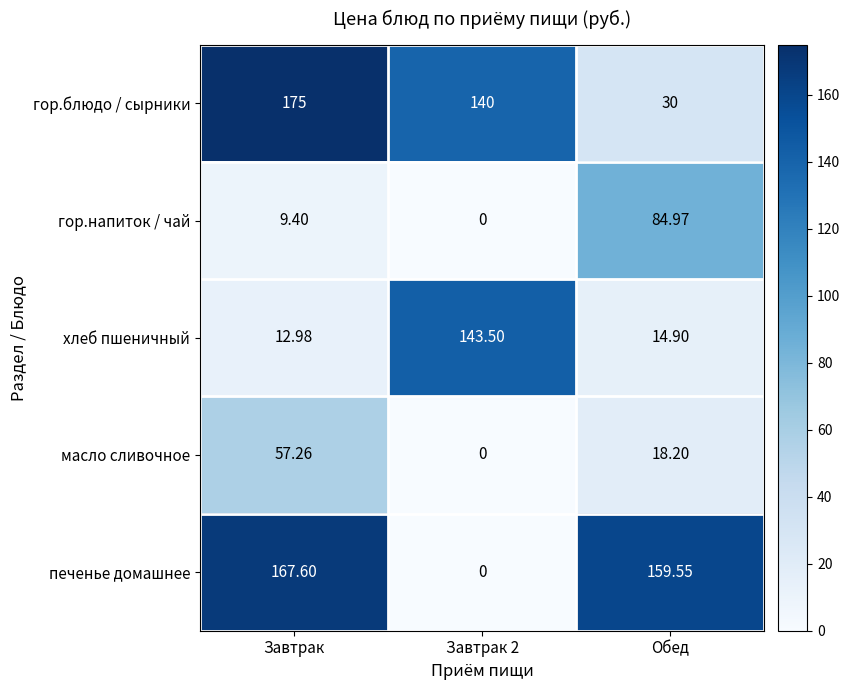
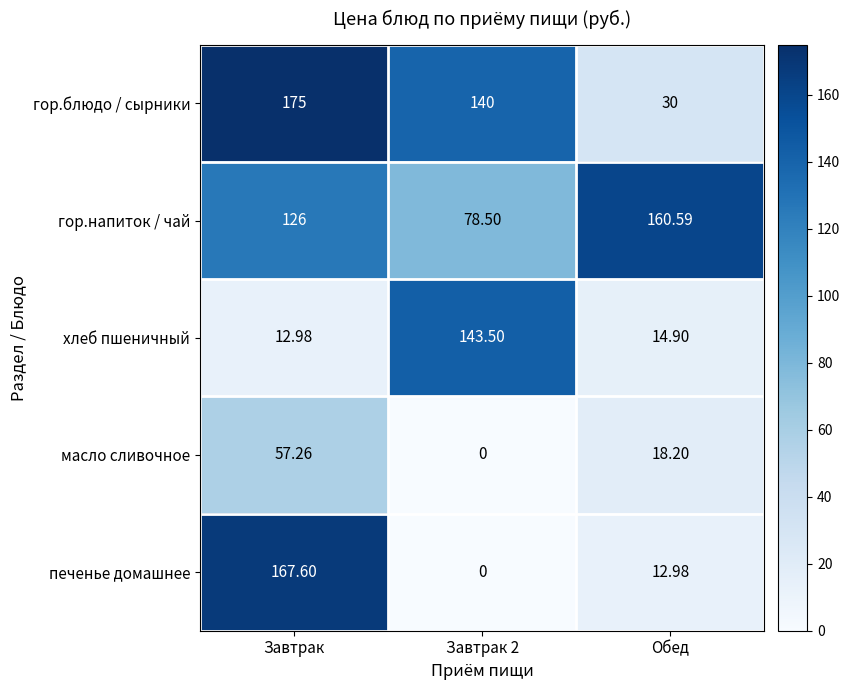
  {
    "гор.блюдо / сырники": {
      "Завтрак": 175,
      "Завтрак 2": 140,
      "Обед": 30
    },
    "гор.напиток / чай": {
-     "Завтрак": 9.40,
-     "Завтрак 2": 0,
-     "Обед": 84.97
+     "Завтрак": 126,
+     "Завтрак 2": 78.50,
+     "Обед": 160.59
    },
    "хлеб пшеничный": {
      "Завтрак": 12.98,
      "Завтрак 2": 143.50,
      "Обед": 14.90
    },
    "масло сливочное": {
      "Завтрак": 57.26,
      "Завтрак 2": 0,
      "Обед": 18.20
    },
    "печенье домашнее": {
      "Завтрак": 167.60,
      "Завтрак 2": 0,
-     "Обед": 159.55
+     "Обед": 12.98
    }
  }
